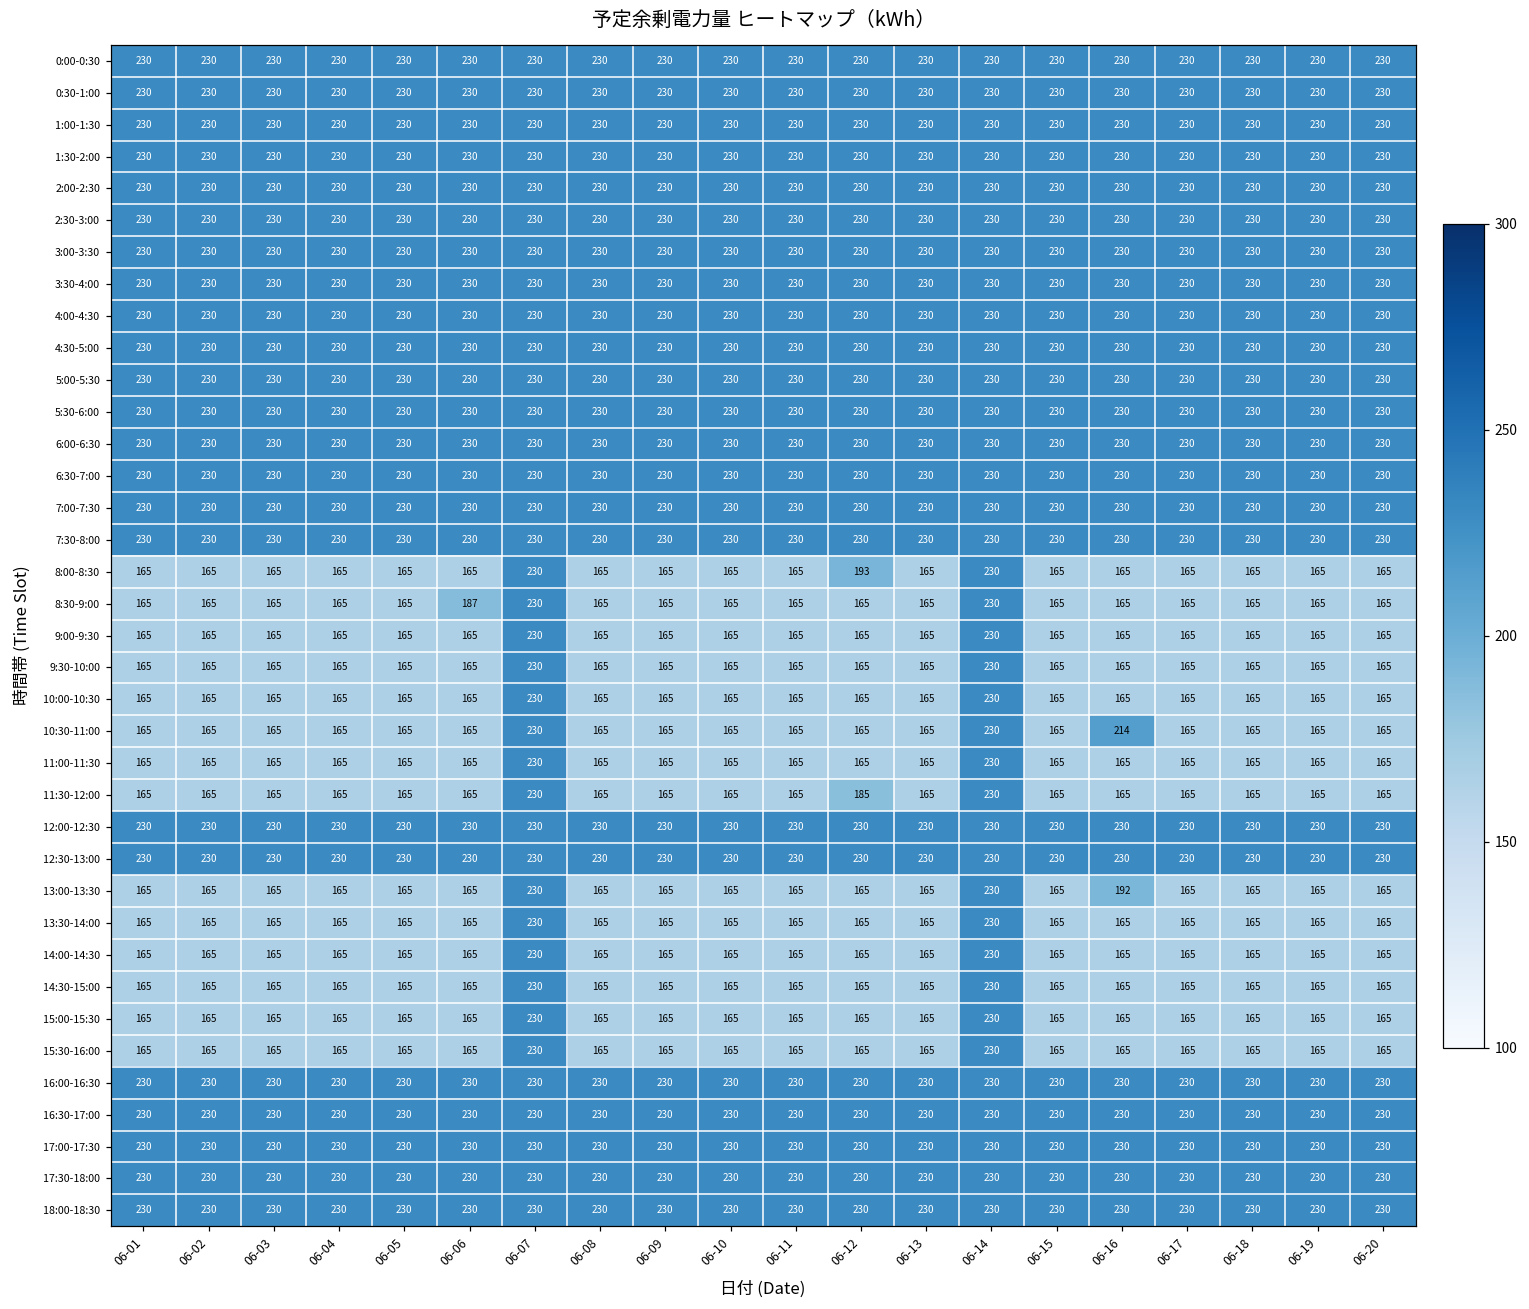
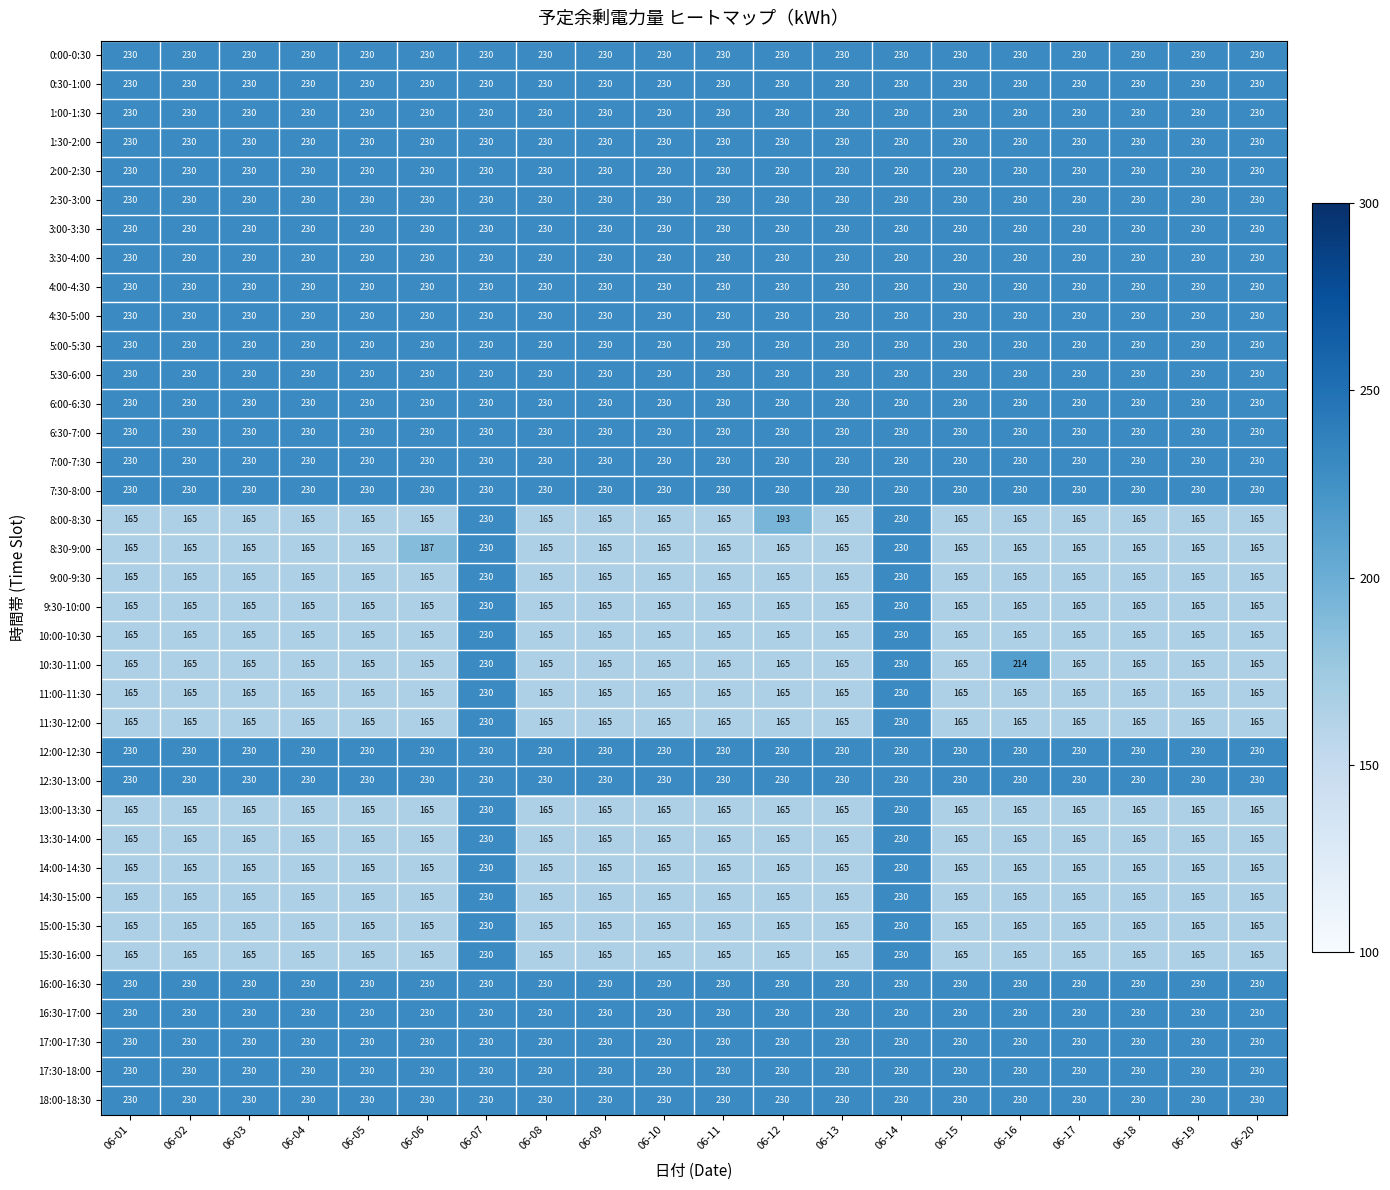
  {
    "11:30-12:00": {
      "06-01": 165,
      "06-02": 165,
      "06-03": 165,
      "06-04": 165,
      "06-05": 165,
      "06-06": 165,
      "06-07": 230,
      "06-08": 165,
      "06-09": 165,
      "06-10": 165,
      "06-11": 165,
-     "06-12": 185,
+     "06-12": 165,
      "06-13": 165,
      "06-14": 230,
      "06-15": 165,
      "06-16": 165,
      "06-17": 165,
      "06-18": 165,
      "06-19": 165,
      "06-20": 165
    },
    "13:00-13:30": {
      "06-01": 165,
      "06-02": 165,
      "06-03": 165,
      "06-04": 165,
      "06-05": 165,
      "06-06": 165,
      "06-07": 230,
      "06-08": 165,
      "06-09": 165,
      "06-10": 165,
      "06-11": 165,
      "06-12": 165,
      "06-13": 165,
      "06-14": 230,
      "06-15": 165,
-     "06-16": 192,
+     "06-16": 165,
      "06-17": 165,
      "06-18": 165,
      "06-19": 165,
      "06-20": 165
    }
  }
